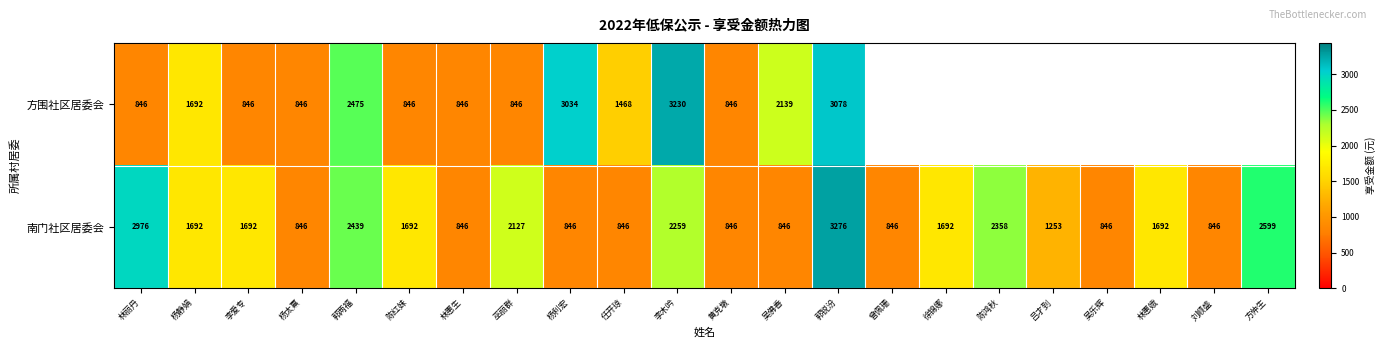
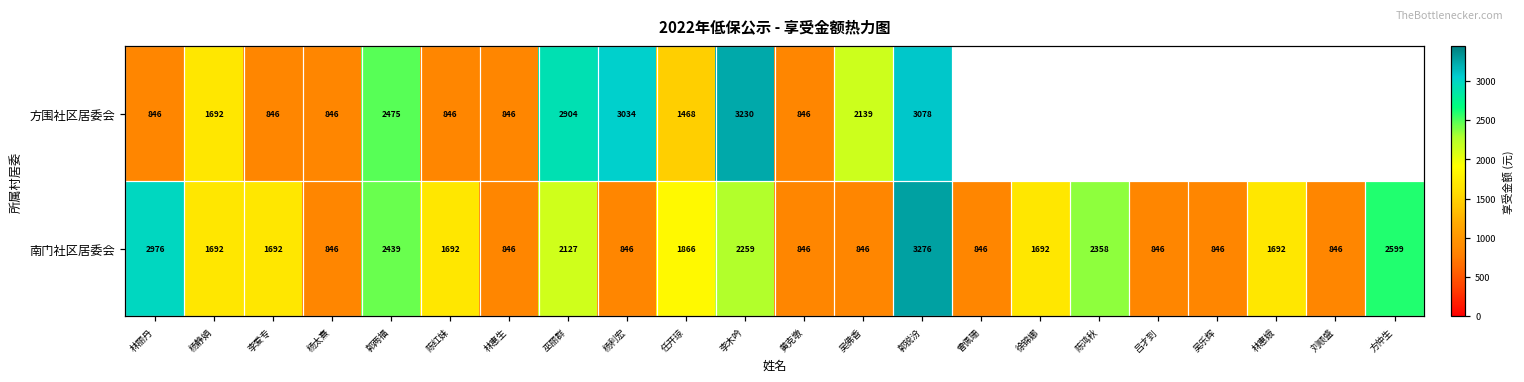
  {
    "方围社区居委会": {
      "林丽丹": 846,
      "杨静娟": 1692,
      "李爱专": 846,
      "杨太熹": 846,
      "郭两福": 2475,
      "陈红妹": 846,
      "林惠生": 846,
-     "巫丽群": 846,
+     "巫丽群": 2904,
      "杨利宏": 3034,
      "任开琼": 1468,
      "李木吟": 3230,
      "黄克墩": 846,
      "吴佛香": 2139,
      "郭锐汾": 3078
    },
    "南门社区居委会": {
      "林丽丹": 2976,
      "杨静娟": 1692,
      "李爱专": 1692,
      "杨太熹": 846,
      "郭两福": 2439,
      "陈红妹": 1692,
      "林惠生": 846,
      "巫丽群": 2127,
      "杨利宏": 846,
-     "任开琼": 846,
+     "任开琼": 1866,
      "李木吟": 2259,
      "黄克墩": 846,
      "吴佛香": 846,
      "郭锐汾": 3276,
      "曾佩珊": 846,
      "徐锦娜": 1692,
      "陈鸿秋": 2358,
-     "吕才到": 1253,
+     "吕才到": 846,
      "吴乐辉": 846,
      "林惠娥": 1692,
      "刘顺盛": 846,
      "方仲生": 2599
    }
  }
